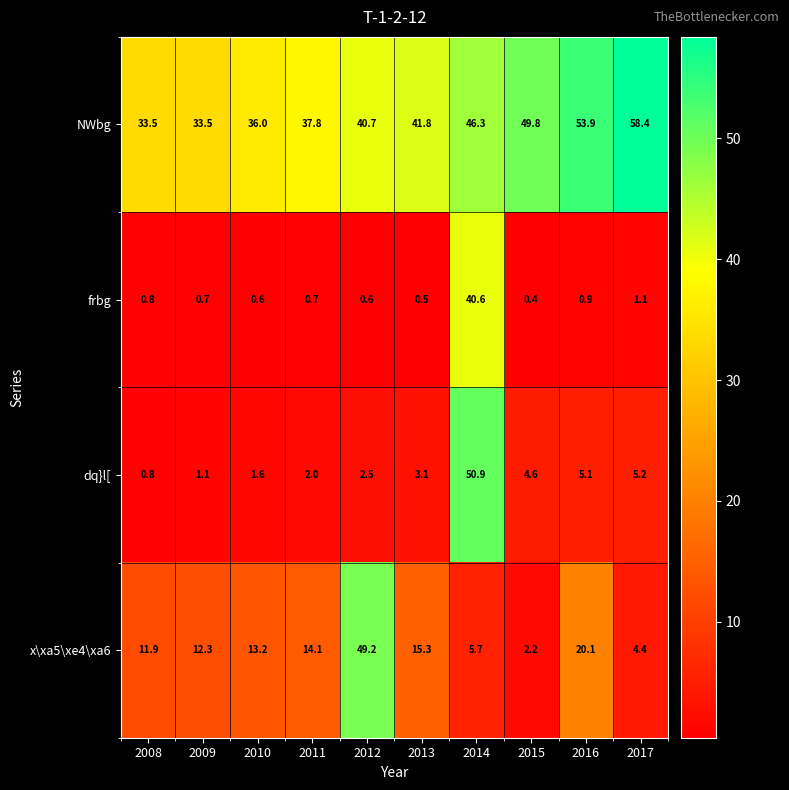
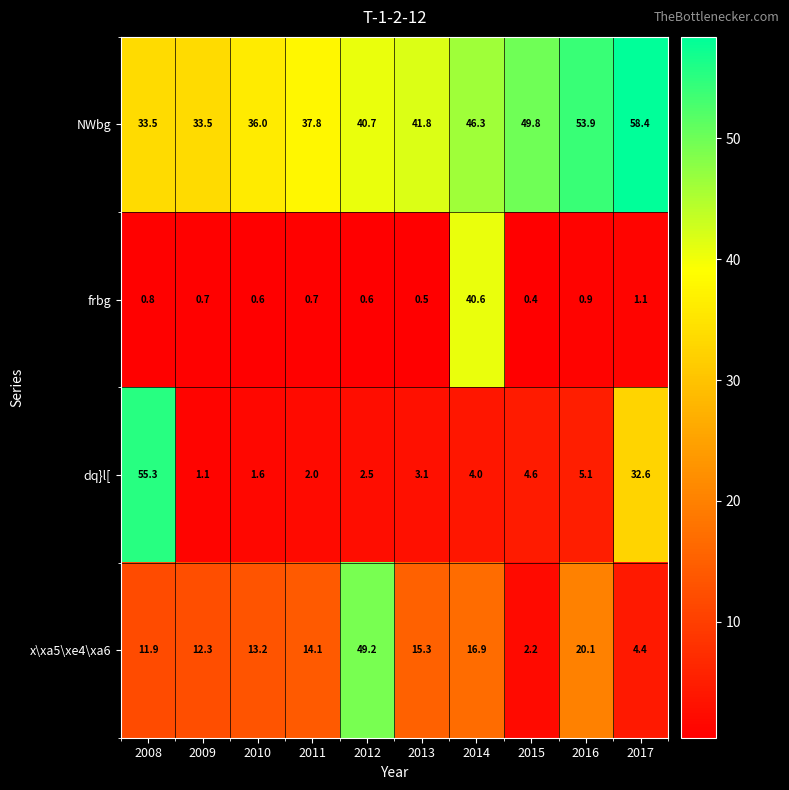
  {
    "NWbg": {
      "2008": 33.5,
      "2009": 33.5,
      "2010": 36.0,
      "2011": 37.8,
      "2012": 40.7,
      "2013": 41.8,
      "2014": 46.3,
      "2015": 49.8,
      "2016": 53.9,
      "2017": 58.4
    },
    "frbg": {
      "2008": 0.8,
      "2009": 0.7,
      "2010": 0.6,
      "2011": 0.7,
      "2012": 0.6,
      "2013": 0.5,
      "2014": 40.6,
      "2015": 0.4,
      "2016": 0.9,
      "2017": 1.1
    },
    "dq}l[": {
-     "2008": 0.8,
+     "2008": 55.3,
      "2009": 1.1,
      "2010": 1.6,
      "2011": 2.0,
      "2012": 2.5,
      "2013": 3.1,
-     "2014": 50.9,
+     "2014": 4.0,
      "2015": 4.6,
      "2016": 5.1,
-     "2017": 5.2
+     "2017": 32.6
    },
    "x\\xa5\\xe4\\xa6": {
      "2008": 11.9,
      "2009": 12.3,
      "2010": 13.2,
      "2011": 14.1,
      "2012": 49.2,
      "2013": 15.3,
-     "2014": 5.7,
+     "2014": 16.9,
      "2015": 2.2,
      "2016": 20.1,
      "2017": 4.4
    }
  }
